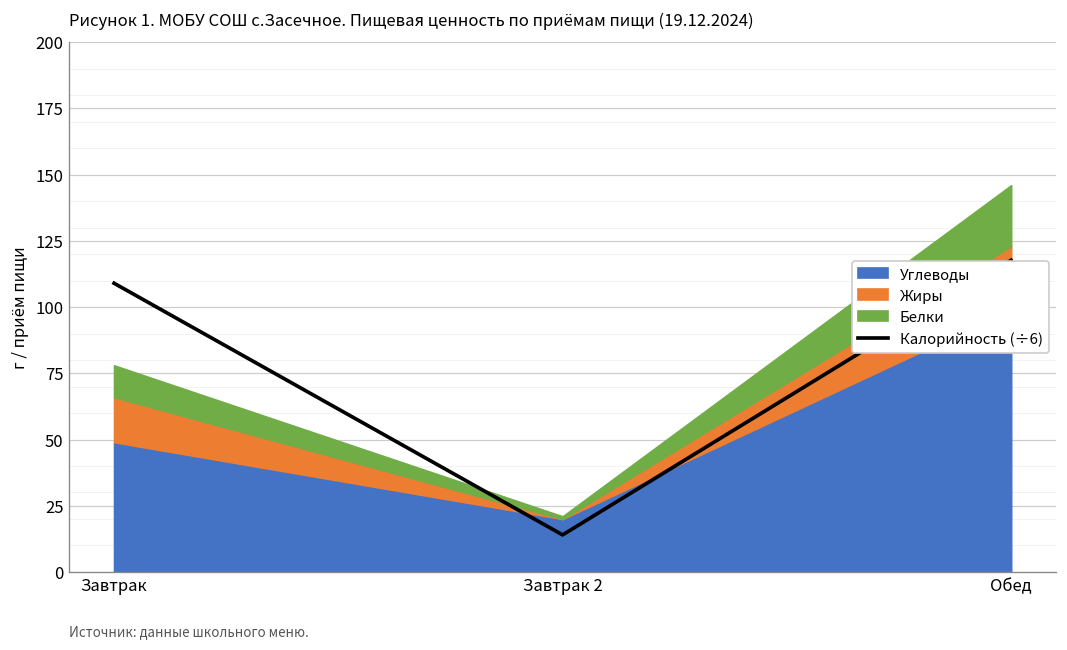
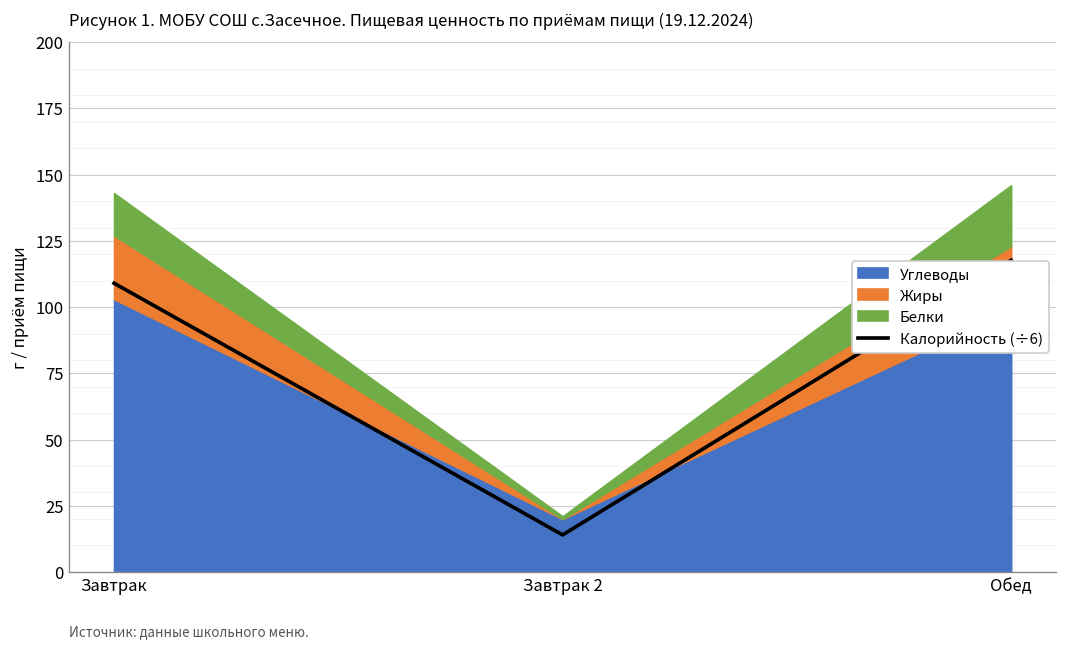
  {
    "Углеводы": {
-     "Завтрак": 49
+     "Завтрак": 103
    },
    "Калорийность (÷6)": {
      "Завтрак": 109,
      "Завтрак 2": 14
    },
    "Жиры": {
-     "Завтрак": 17
+     "Завтрак": 24
    },
    "Белки": {
-     "Завтрак": 12,
+     "Завтрак": 16,
      "Обед": 23
    }
  }
